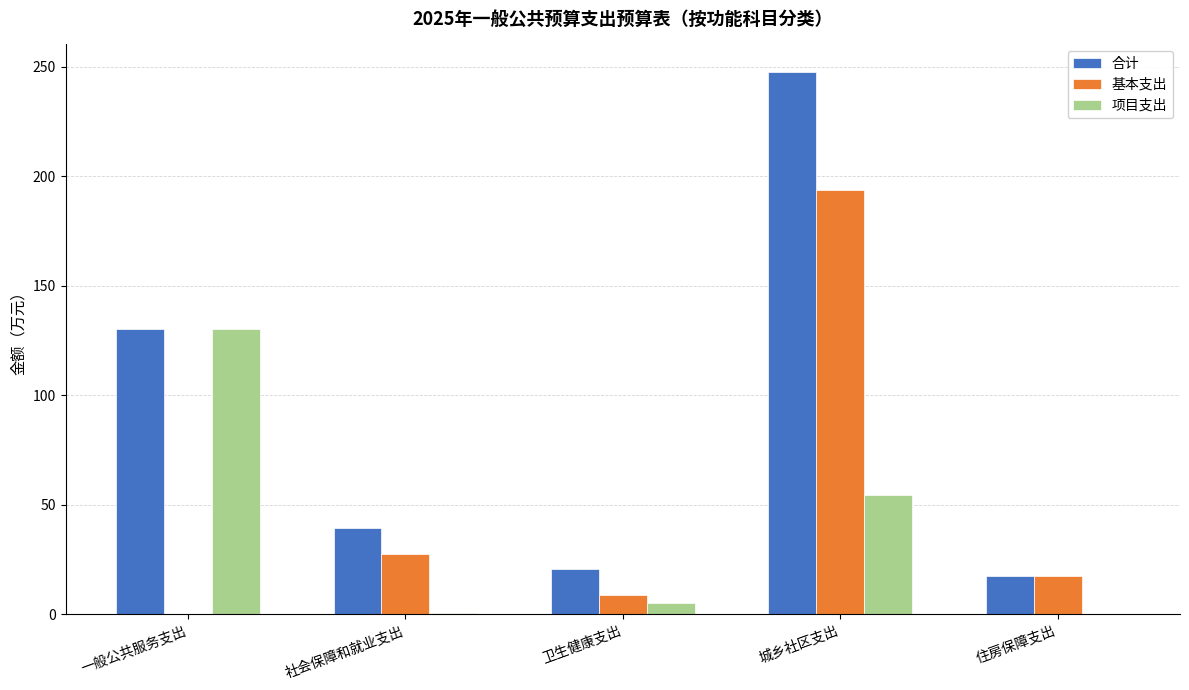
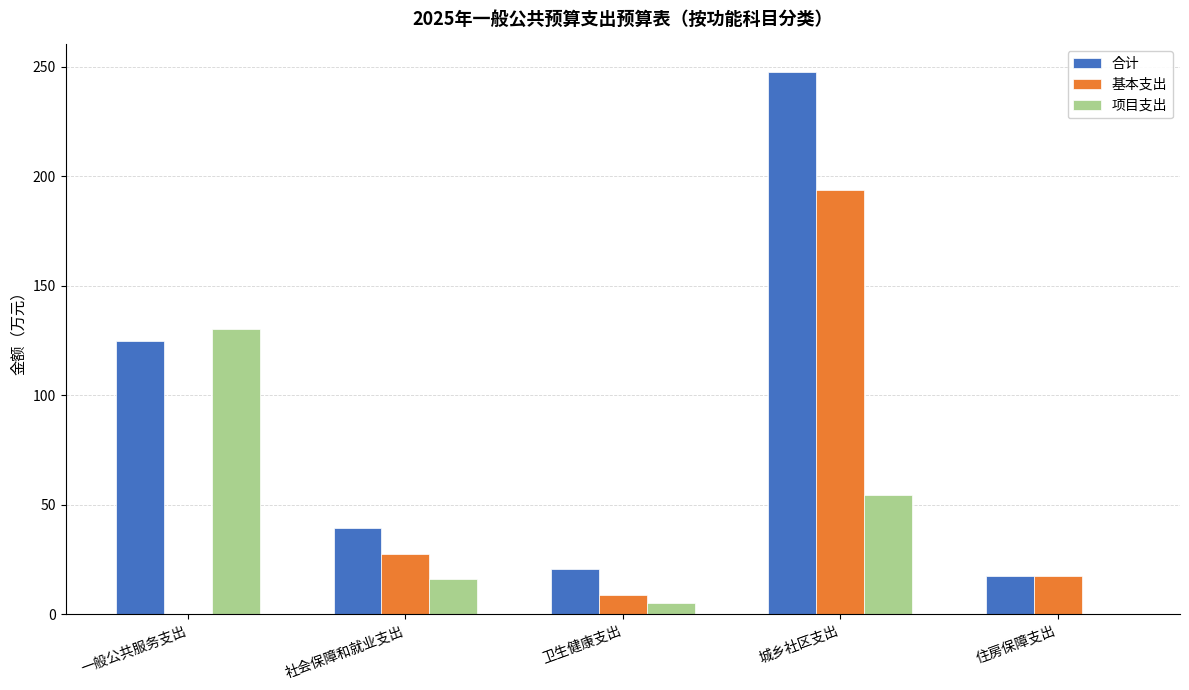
  {
    "合计": {
-     "一般公共服务支出": 130,
+     "一般公共服务支出": 125,
      "社会保障和就业支出": 39,
      "卫生健康支出": 20,
      "城乡社区支出": 248,
      "住房保障支出": 17
    },
    "基本支出": {
      "一般公共服务支出": 0,
      "社会保障和就业支出": 28,
      "卫生健康支出": 9,
      "城乡社区支出": 194,
      "住房保障支出": 17
    },
    "项目支出": {
      "一般公共服务支出": 130,
-     "社会保障和就业支出": 1,
+     "社会保障和就业支出": 16,
      "卫生健康支出": 5,
      "城乡社区支出": 55,
      "住房保障支出": 0
    }
  }
